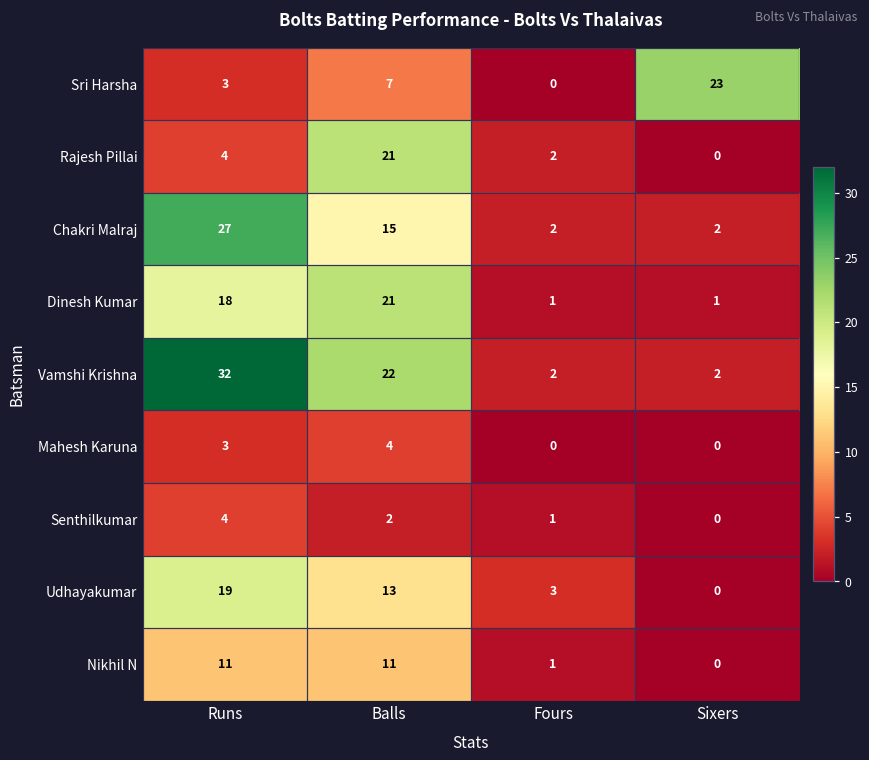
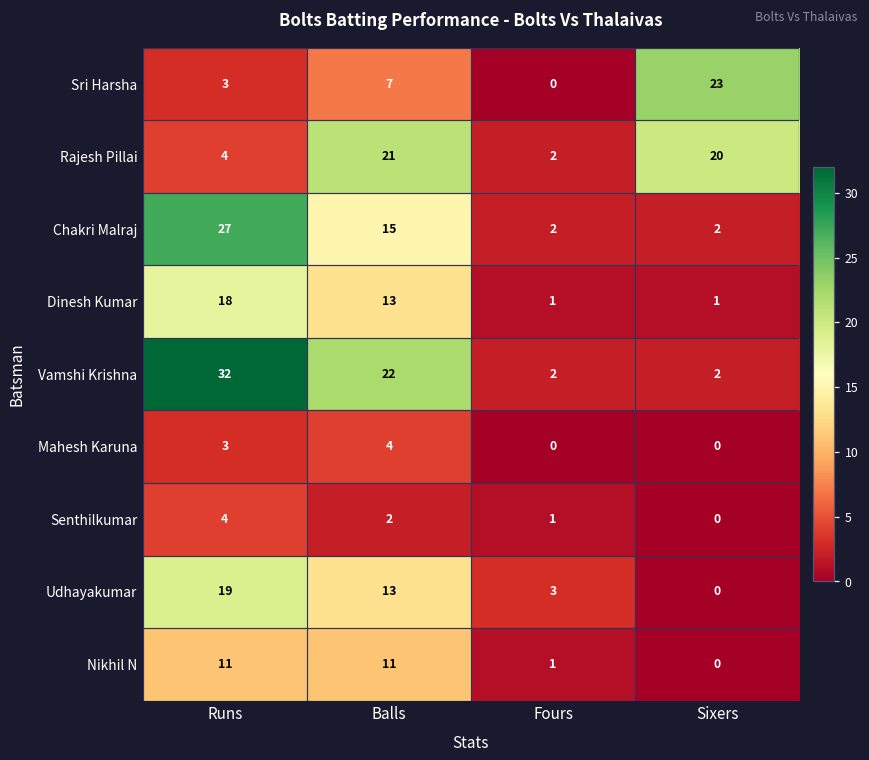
  {
    "Sri Harsha": {
      "Runs": 3,
      "Balls": 7,
      "Fours": 0,
      "Sixers": 23
    },
    "Rajesh Pillai": {
      "Runs": 4,
      "Balls": 21,
      "Fours": 2,
-     "Sixers": 0
+     "Sixers": 20
    },
    "Chakri Malraj": {
      "Runs": 27,
      "Balls": 15,
      "Fours": 2,
      "Sixers": 2
    },
    "Dinesh Kumar": {
      "Runs": 18,
-     "Balls": 21,
+     "Balls": 13,
      "Fours": 1,
      "Sixers": 1
    },
    "Vamshi Krishna": {
      "Runs": 32,
      "Balls": 22,
      "Fours": 2,
      "Sixers": 2
    },
    "Mahesh Karuna": {
      "Runs": 3,
      "Balls": 4,
      "Fours": 0,
      "Sixers": 0
    },
    "Senthilkumar": {
      "Runs": 4,
      "Balls": 2,
      "Fours": 1,
      "Sixers": 0
    },
    "Udhayakumar": {
      "Runs": 19,
      "Balls": 13,
      "Fours": 3,
      "Sixers": 0
    },
    "Nikhil N": {
      "Runs": 11,
      "Balls": 11,
      "Fours": 1,
      "Sixers": 0
    }
  }
